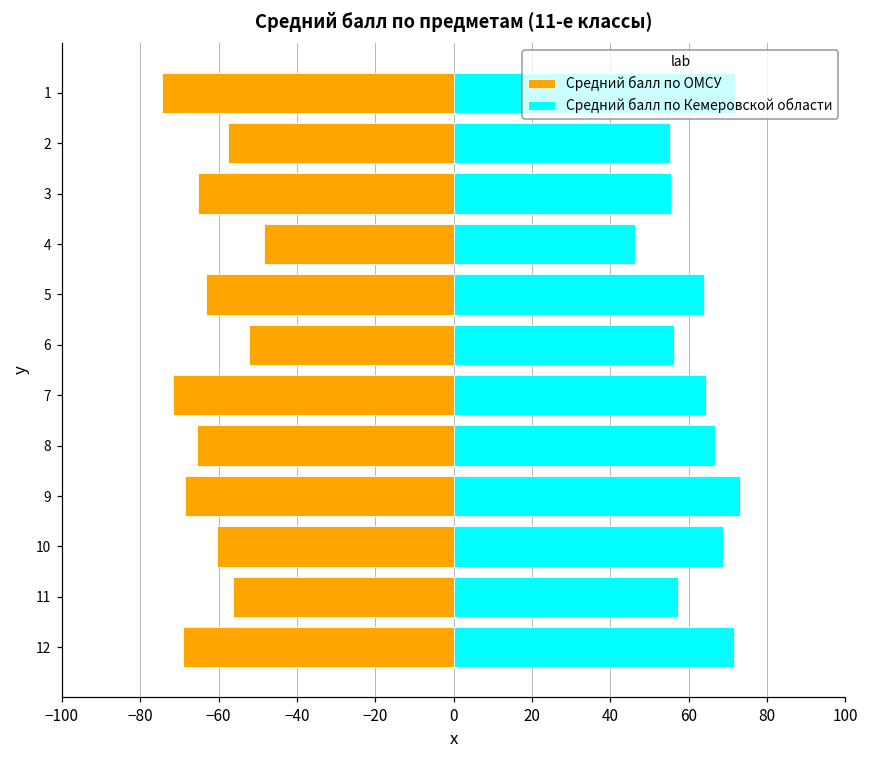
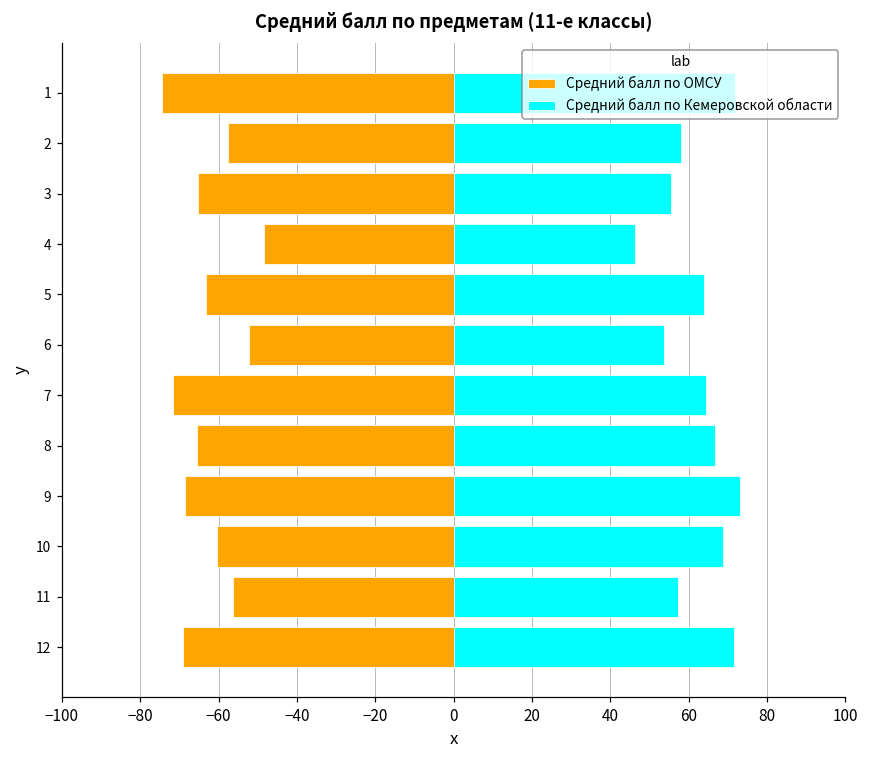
  {
    "Средний балл по ОМСУ": {
      "1": -75,
      "2": -58,
      "3": -65,
      "4": -48,
      "5": -63,
      "6": -52,
      "7": -72,
      "8": -66,
      "9": -69,
      "10": -60,
      "11": -56,
      "12": -69
    },
    "Средний балл по Кемеровской области": {
-     "2": 55,
+     "2": 58,
      "3": 55,
      "4": 46,
      "5": 64,
-     "6": 56,
+     "6": 54,
      "7": 64,
      "8": 67,
      "9": 73,
      "10": 69,
      "11": 57,
      "12": 72
    }
  }
